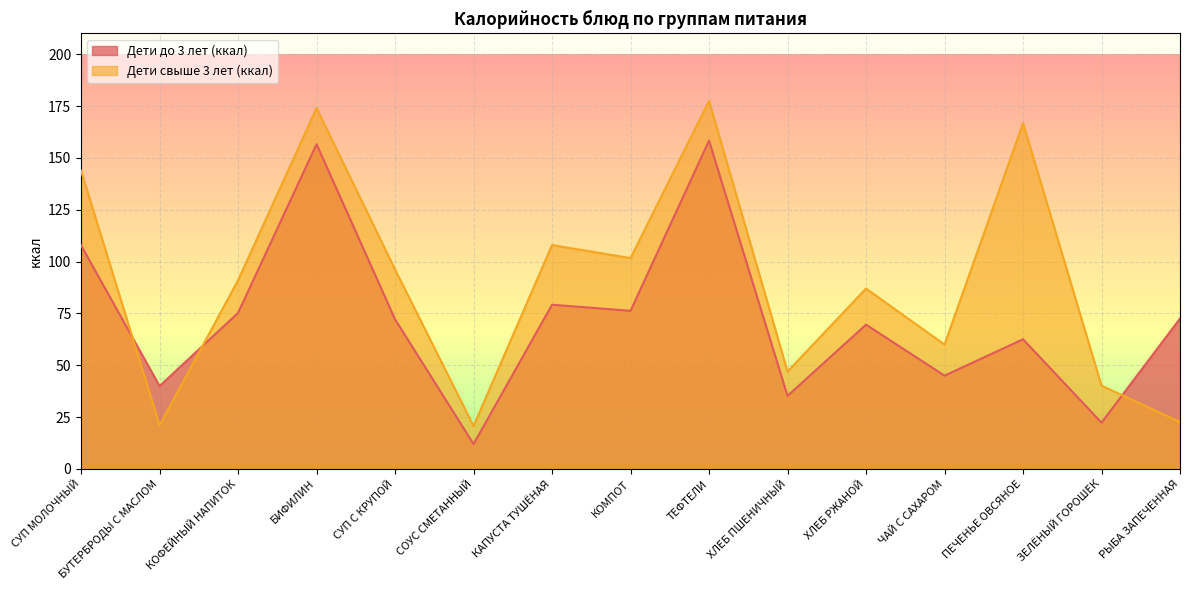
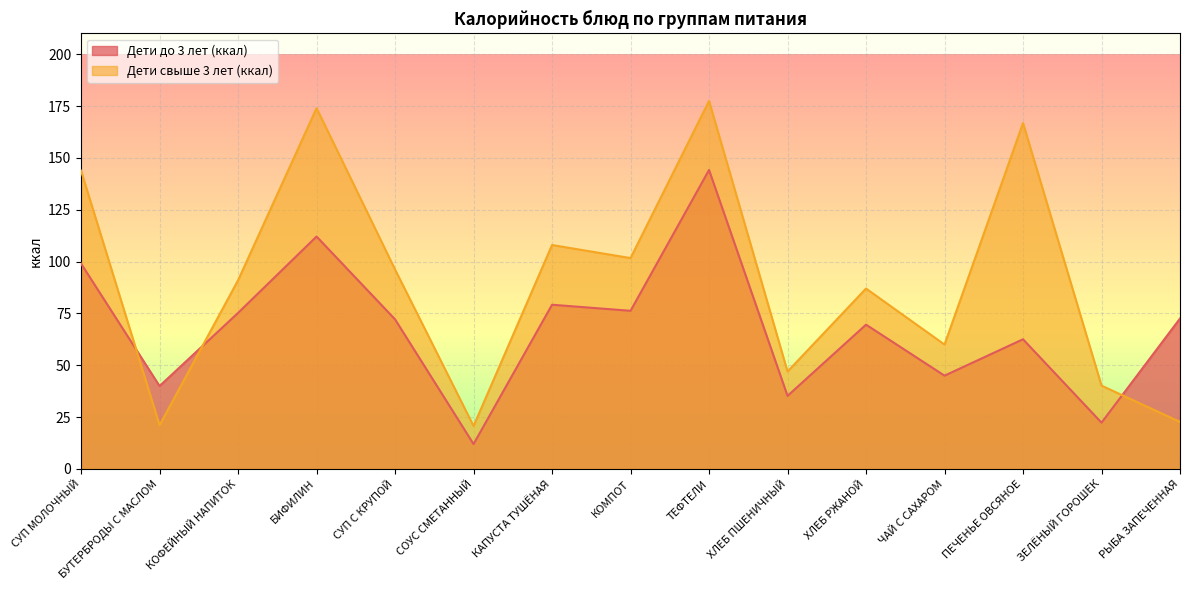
  {
    "Дети до 3 лет (ккал)": {
-     "СУП МОЛОЧНЫЙ": 108,
+     "СУП МОЛОЧНЫЙ": 99,
      "БУТЕРБРОДЫ С МАСЛОМ": 40,
      "КОФЕЙНЫЙ НАПИТОК": 75,
-     "БИФИЛИН": 157,
+     "БИФИЛИН": 112,
      "СУП С КРУПОЙ": 72,
      "СОУС СМЕТАННЫЙ": 12,
      "КАПУСТА ТУШЁНАЯ": 79,
      "КОМПОТ": 76,
-     "ТЕФТЕЛИ": 158,
+     "ТЕФТЕЛИ": 144,
      "ХЛЕБ ПШЕНИЧНЫЙ": 35,
      "ХЛЕБ РЖАНОЙ": 70,
      "ЧАЙ С САХАРОМ": 45,
      "ПЕЧЕНЬЕ ОВСЯНОЕ": 63,
      "ЗЕЛЁНЫЙ ГОРОШЕК": 22,
      "РЫБА ЗАПЕЧЕННАЯ": 73
    },
    "Дети свыше 3 лет (ккал)": {
      "СУП МОЛОЧНЫЙ": 144,
      "БУТЕРБРОДЫ С МАСЛОМ": 21,
      "КОФЕЙНЫЙ НАПИТОК": 91,
      "БИФИЛИН": 174,
      "СУП С КРУПОЙ": 96,
      "СОУС СМЕТАННЫЙ": 21,
      "КАПУСТА ТУШЁНАЯ": 108,
      "КОМПОТ": 102,
      "ТЕФТЕЛИ": 177,
      "ХЛЕБ ПШЕНИЧНЫЙ": 47,
      "ХЛЕБ РЖАНОЙ": 87,
      "ЧАЙ С САХАРОМ": 60,
      "ПЕЧЕНЬЕ ОВСЯНОЕ": 167,
      "ЗЕЛЁНЫЙ ГОРОШЕК": 40,
      "РЫБА ЗАПЕЧЕННАЯ": 23
    }
  }
